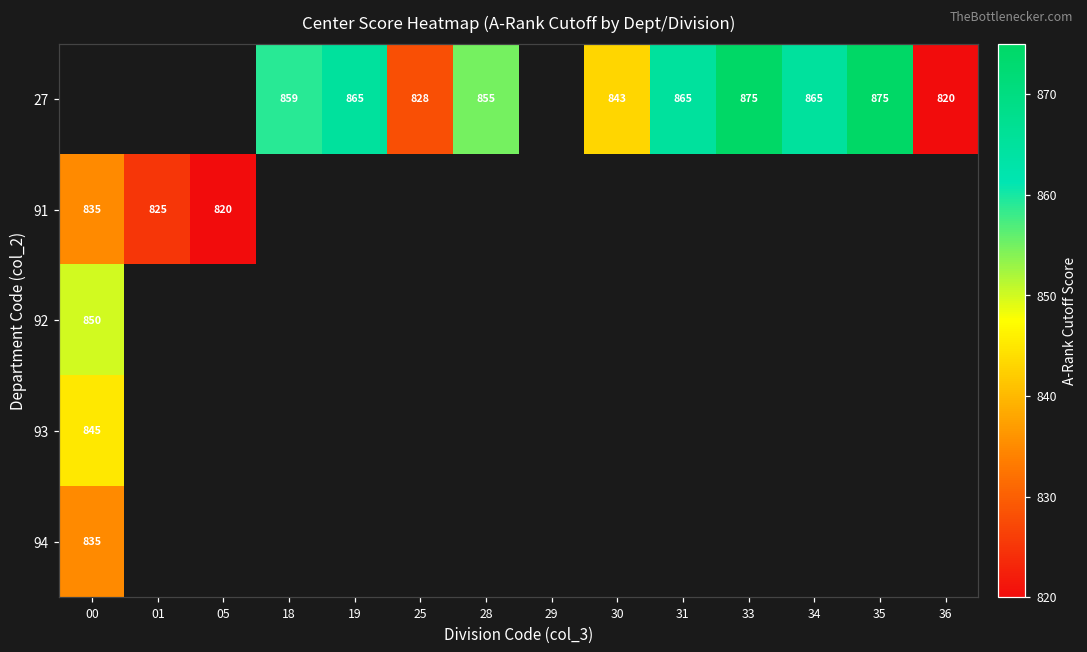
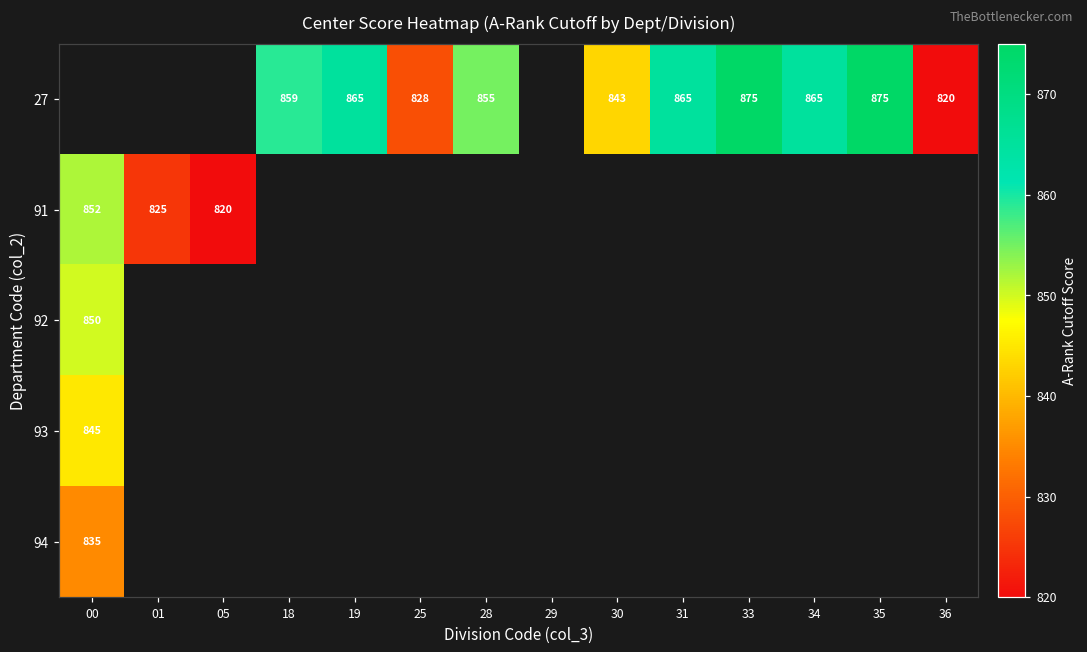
  {
    "27": {
      "18": 859,
      "19": 865,
      "25": 828,
      "28": 855,
      "30": 843,
      "31": 865,
      "33": 875,
      "34": 865,
      "35": 875,
      "36": 820
    },
    "91": {
-     "00": 835,
+     "00": 852,
      "01": 825,
      "05": 820
    },
    "92": {
      "00": 850
    },
    "93": {
      "00": 845
    },
    "94": {
      "00": 835
    }
  }
